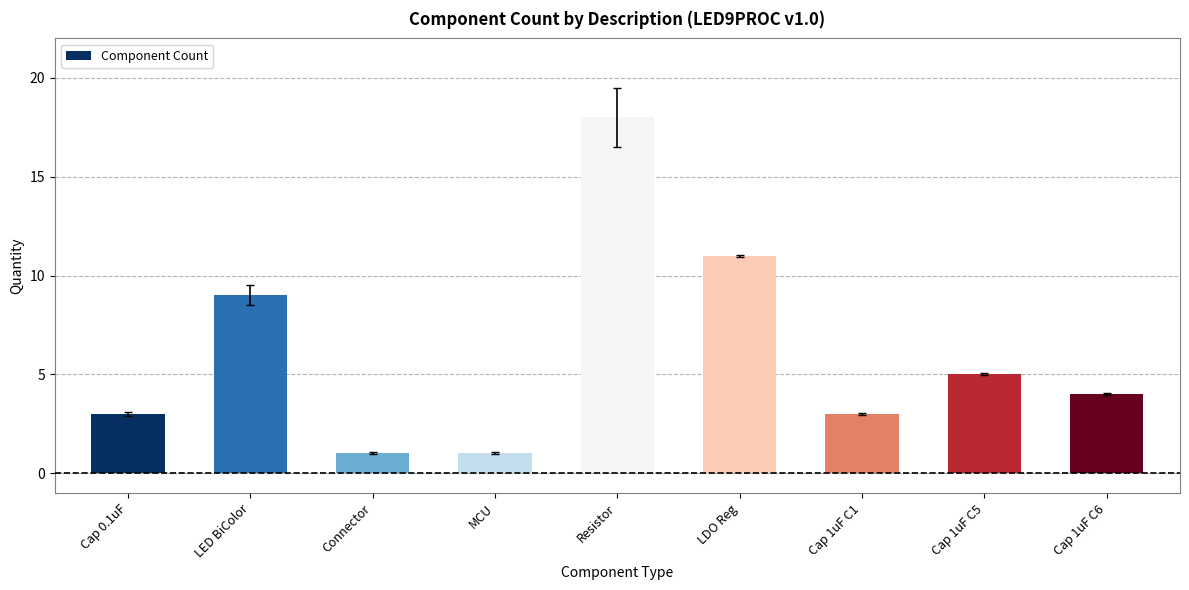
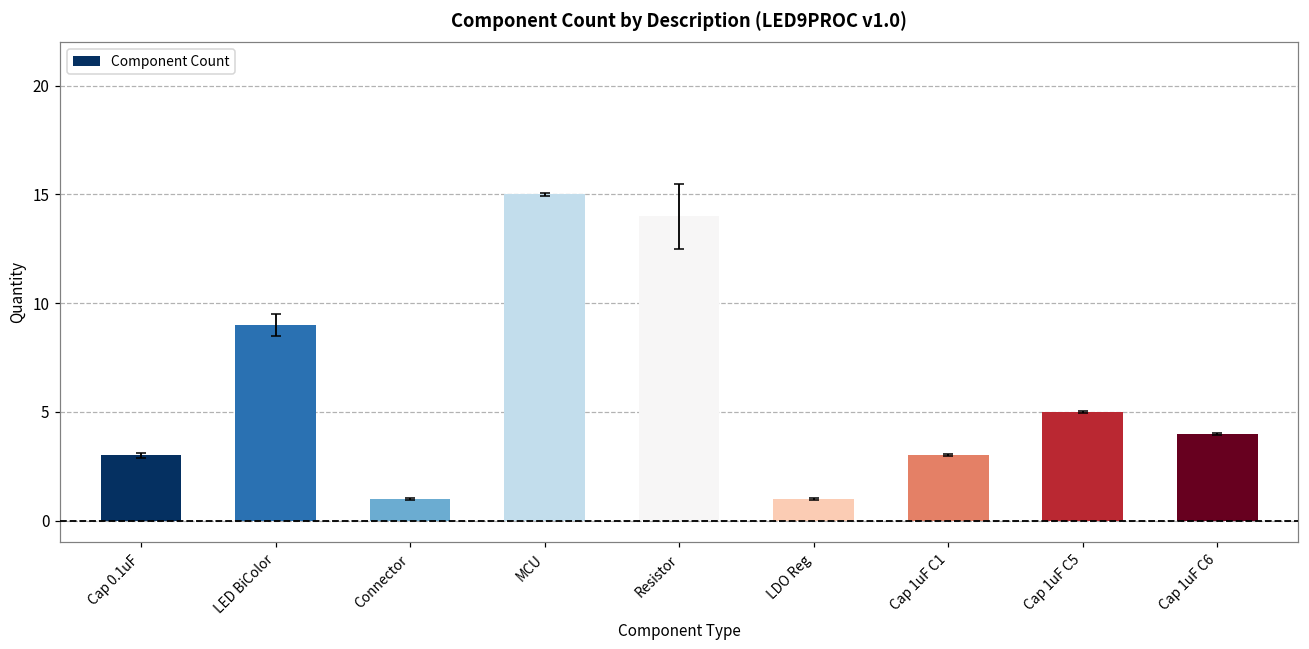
  {
    "Component Count": {
      "Cap 0.1uF": 3,
      "LED BiColor": 9,
      "Connector": 1,
-     "MCU": 1,
-     "Resistor": 18,
-     "LDO Reg": 11,
+     "MCU": 15,
+     "Resistor": 14,
+     "LDO Reg": 1,
      "Cap 1uF C1": 3,
      "Cap 1uF C5": 5,
      "Cap 1uF C6": 4
    }
  }
